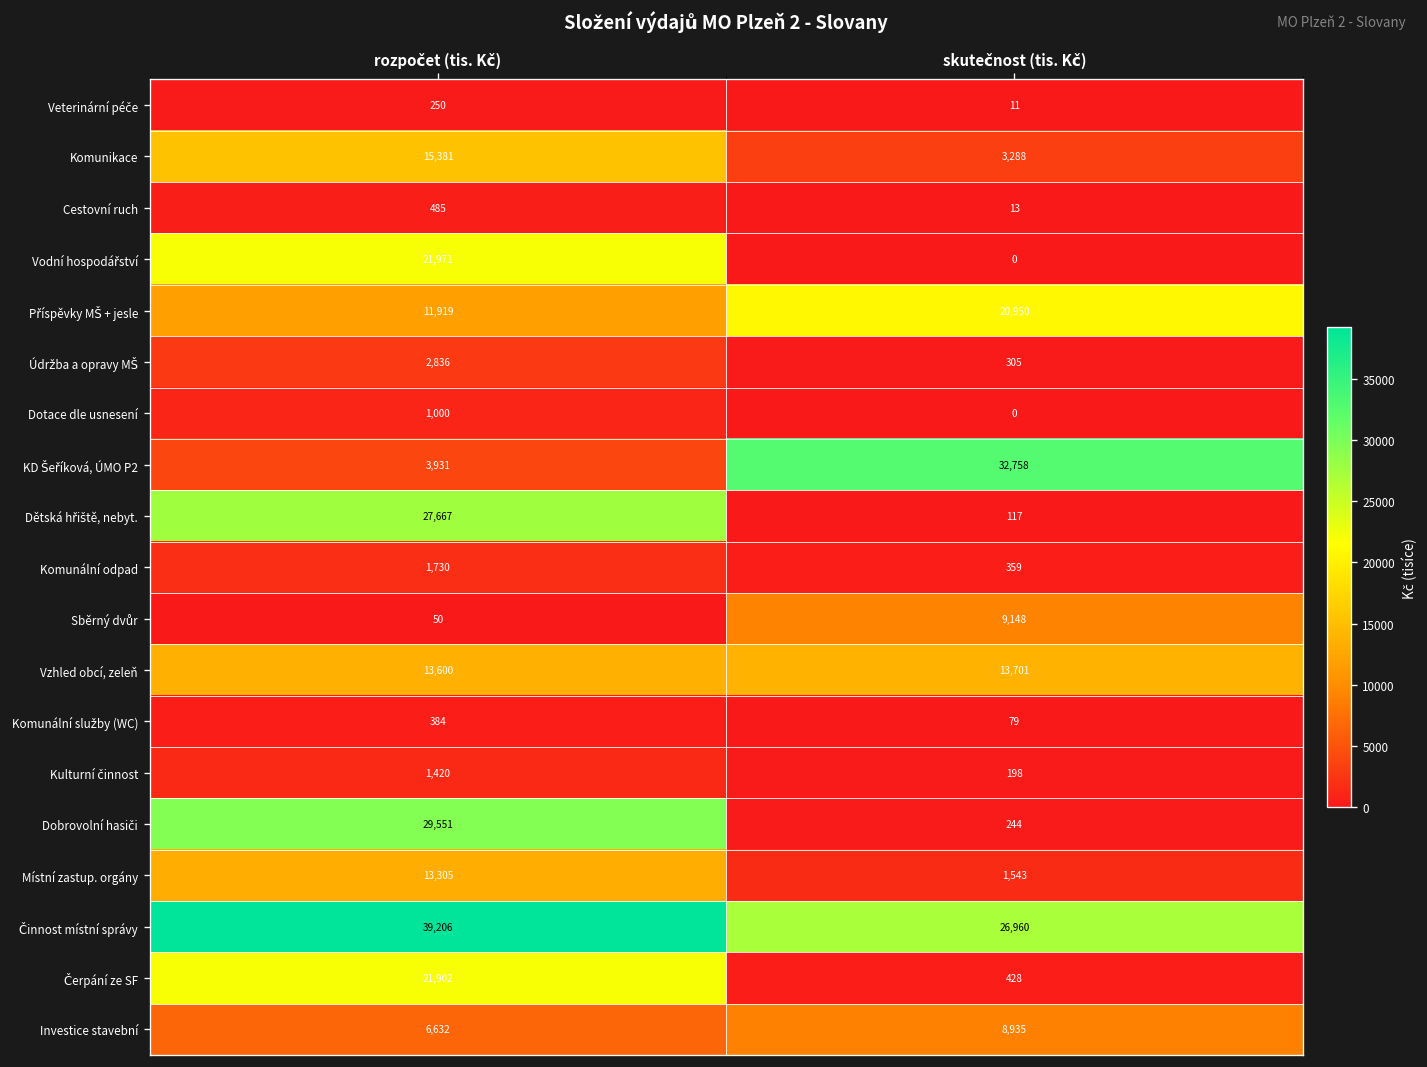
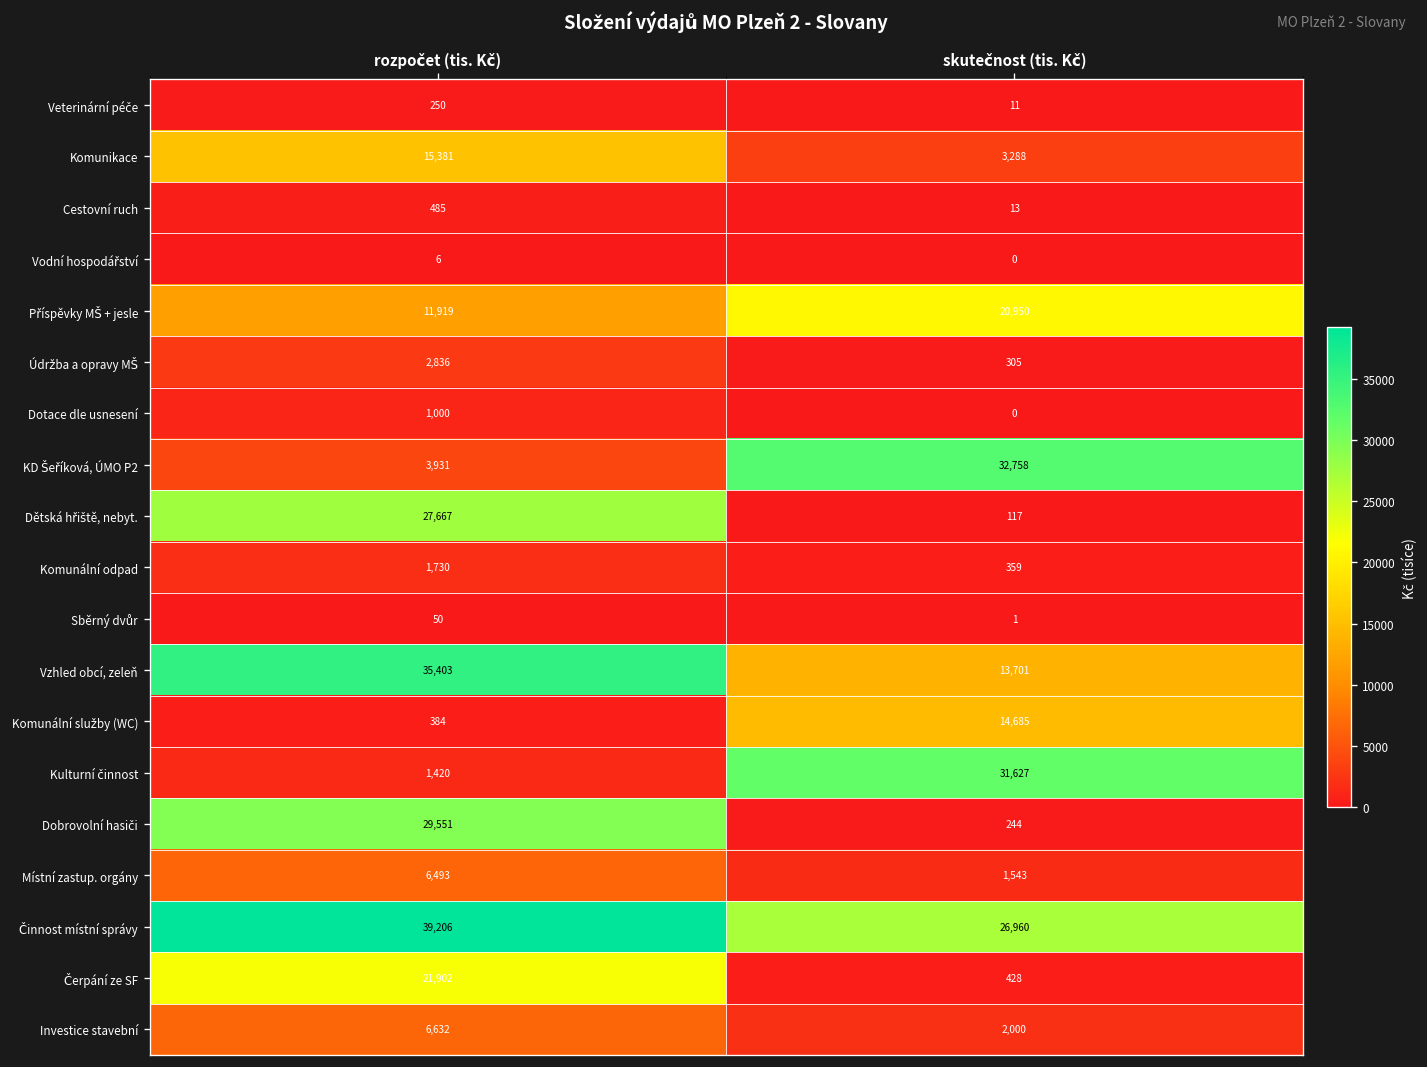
  {
    "Veterinární péče": {
      "rozpočet (tis. Kč)": "250",
      "skutečnost (tis. Kč)": "11"
    },
    "Komunikace": {
      "rozpočet (tis. Kč)": "15,381",
      "skutečnost (tis. Kč)": "3,288"
    },
    "Cestovní ruch": {
      "rozpočet (tis. Kč)": "485",
      "skutečnost (tis. Kč)": "13"
    },
    "Vodní hospodářství": {
-     "rozpočet (tis. Kč)": "21,971",
+     "rozpočet (tis. Kč)": "6",
      "skutečnost (tis. Kč)": "0"
    },
    "Příspěvky MŠ + jesle": {
      "rozpočet (tis. Kč)": "11,919",
      "skutečnost (tis. Kč)": "20,950"
    },
    "Údržba a opravy MŠ": {
      "rozpočet (tis. Kč)": "2,836",
      "skutečnost (tis. Kč)": "305"
    },
    "Dotace dle usnesení": {
      "rozpočet (tis. Kč)": "1,000",
      "skutečnost (tis. Kč)": "0"
    },
    "KD Šeříková, ÚMO P2": {
      "rozpočet (tis. Kč)": "3,931",
      "skutečnost (tis. Kč)": "32,758"
    },
    "Dětská hřiště, nebyt.": {
      "rozpočet (tis. Kč)": "27,667",
      "skutečnost (tis. Kč)": "117"
    },
    "Komunální odpad": {
      "rozpočet (tis. Kč)": "1,730",
      "skutečnost (tis. Kč)": "359"
    },
    "Sběrný dvůr": {
      "rozpočet (tis. Kč)": "50",
-     "skutečnost (tis. Kč)": "9,148"
+     "skutečnost (tis. Kč)": "1"
    },
    "Vzhled obcí, zeleň": {
-     "rozpočet (tis. Kč)": "13,600",
+     "rozpočet (tis. Kč)": "35,403",
      "skutečnost (tis. Kč)": "13,701"
    },
    "Komunální služby (WC)": {
      "rozpočet (tis. Kč)": "384",
-     "skutečnost (tis. Kč)": "79"
+     "skutečnost (tis. Kč)": "14,685"
    },
    "Kulturní činnost": {
      "rozpočet (tis. Kč)": "1,420",
-     "skutečnost (tis. Kč)": "198"
+     "skutečnost (tis. Kč)": "31,627"
    },
    "Dobrovolní hasiči": {
      "rozpočet (tis. Kč)": "29,551",
      "skutečnost (tis. Kč)": "244"
    },
    "Místní zastup. orgány": {
-     "rozpočet (tis. Kč)": "13,305",
+     "rozpočet (tis. Kč)": "6,493",
      "skutečnost (tis. Kč)": "1,543"
    },
    "Činnost místní správy": {
      "rozpočet (tis. Kč)": "39,206",
      "skutečnost (tis. Kč)": "26,960"
    },
    "Čerpání ze SF": {
      "rozpočet (tis. Kč)": "21,902",
      "skutečnost (tis. Kč)": "428"
    },
    "Investice stavební": {
      "rozpočet (tis. Kč)": "6,632",
-     "skutečnost (tis. Kč)": "8,935"
+     "skutečnost (tis. Kč)": "2,000"
    }
  }
